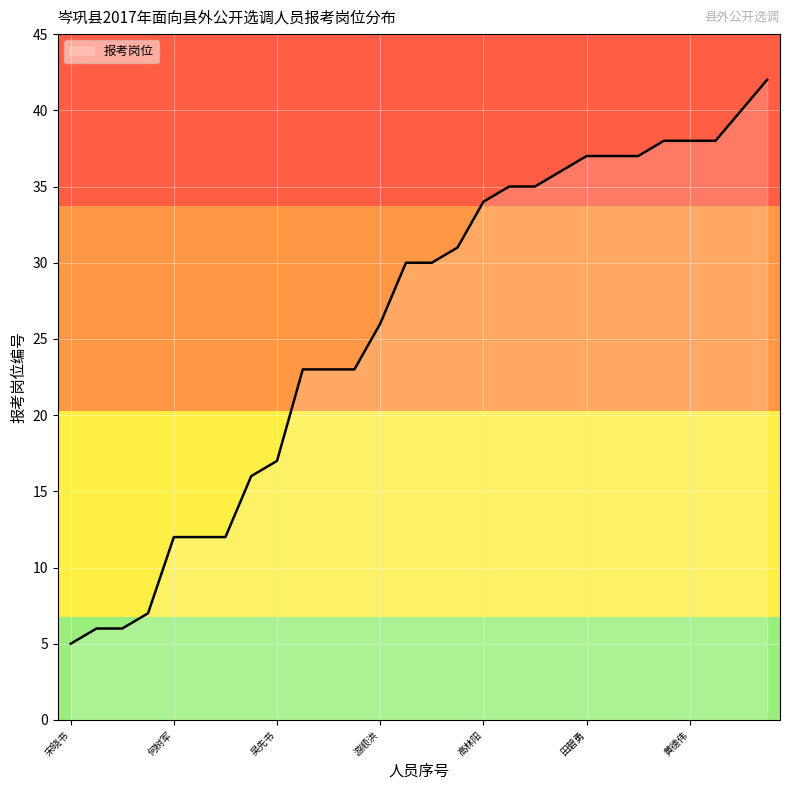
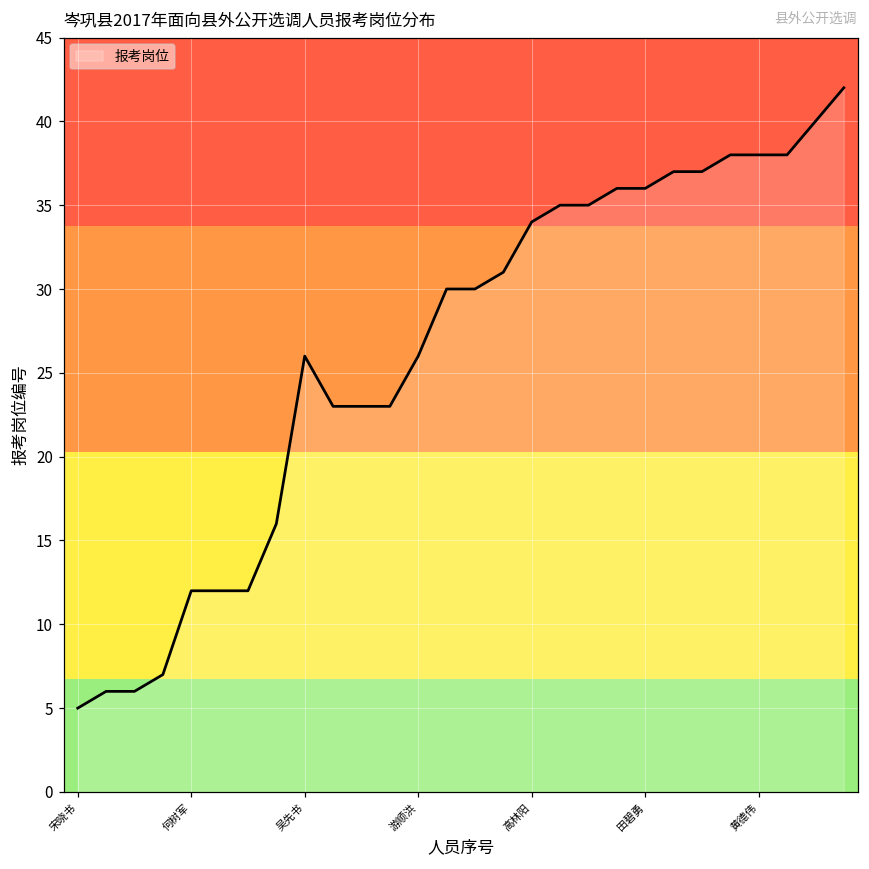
  {
    "宋晓书": 5,
    "何树军": 12,
-   "吴先书": 17,
+   "吴先书": 26,
    "游顺洪": 26,
    "高林阳": 34,
-   "田碧勇": 37,
+   "田碧勇": 36,
    "黄德伟": 38
  }
